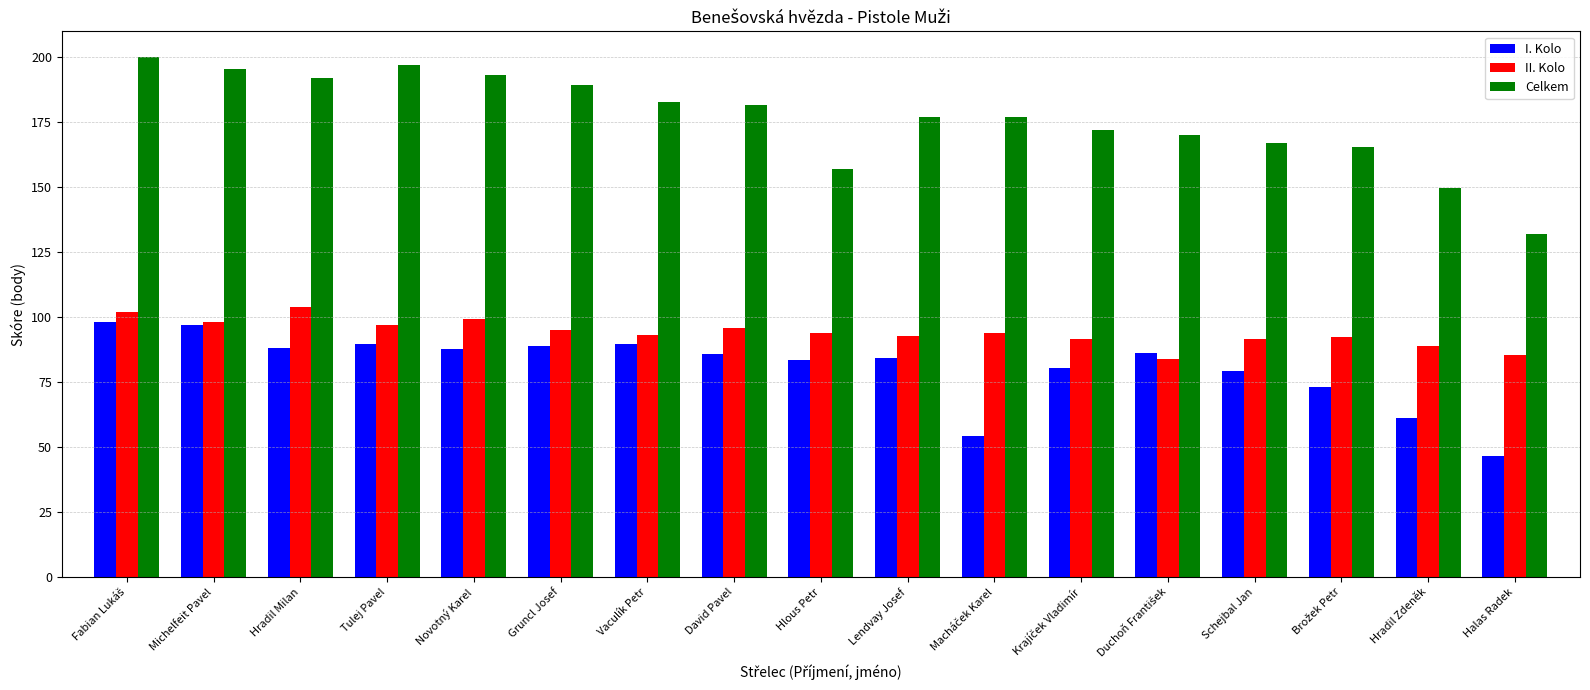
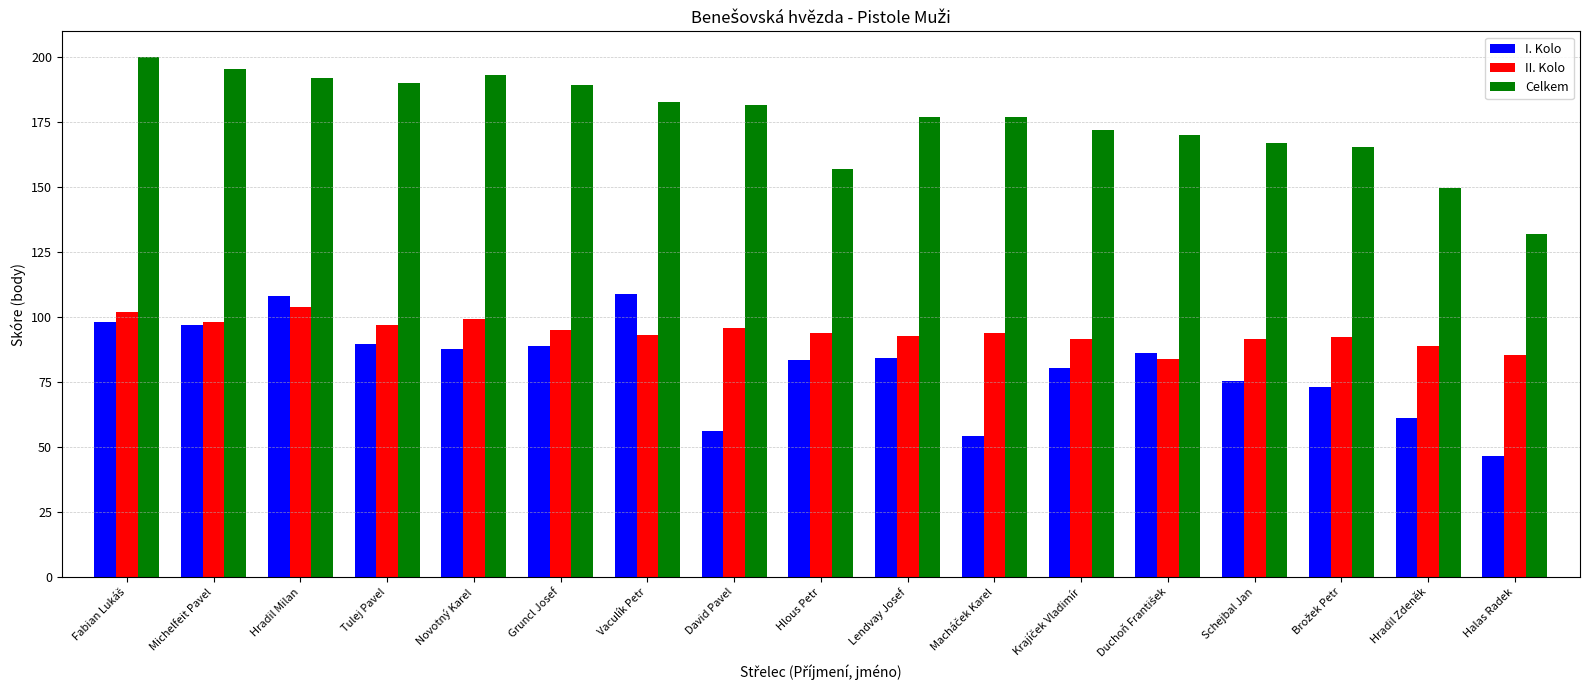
  {
    "I. Kolo": {
      "Fabian Lukáš": 98,
      "Michelfeit Pavel": 97,
-     "Hradil Milan": 88,
+     "Hradil Milan": 108,
      "Tulej Pavel": 90,
      "Novotný Karel": 88,
      "Gruncl Josef": 89,
-     "Vaculík Petr": 90,
-     "David Pavel": 86,
+     "Vaculík Petr": 109,
+     "David Pavel": 56,
      "Hlous Petr": 83,
      "Lendvay Josef": 84,
      "Macháček Karel": 54,
      "Krajíček Vladimír": 81,
      "Duchoň František": 86,
-     "Schejbal Jan": 79,
+     "Schejbal Jan": 75,
      "Brožek Petr": 73,
      "Hradil Zdeněk": 61,
      "Halas Radek": 47
    },
    "II. Kolo": {
      "Fabian Lukáš": 102,
      "Michelfeit Pavel": 98,
      "Hradil Milan": 104,
      "Tulej Pavel": 97,
      "Novotný Karel": 99,
      "Gruncl Josef": 95,
      "Vaculík Petr": 93,
      "David Pavel": 96,
      "Hlous Petr": 94,
      "Lendvay Josef": 93,
      "Macháček Karel": 94,
      "Krajíček Vladimír": 92,
      "Duchoň František": 84,
      "Schejbal Jan": 92,
      "Brožek Petr": 92,
      "Hradil Zdeněk": 89,
      "Halas Radek": 85
    },
    "Celkem": {
      "Fabian Lukáš": 200,
      "Michelfeit Pavel": 195,
      "Hradil Milan": 192,
-     "Tulej Pavel": 197,
+     "Tulej Pavel": 190,
      "Novotný Karel": 193,
      "Gruncl Josef": 189,
      "Vaculík Petr": 183,
      "David Pavel": 182,
      "Hlous Petr": 157,
      "Lendvay Josef": 177,
      "Macháček Karel": 177,
      "Krajíček Vladimír": 172,
      "Duchoň František": 170,
      "Schejbal Jan": 167,
      "Brožek Petr": 165,
      "Hradil Zdeněk": 150,
      "Halas Radek": 132
    }
  }
